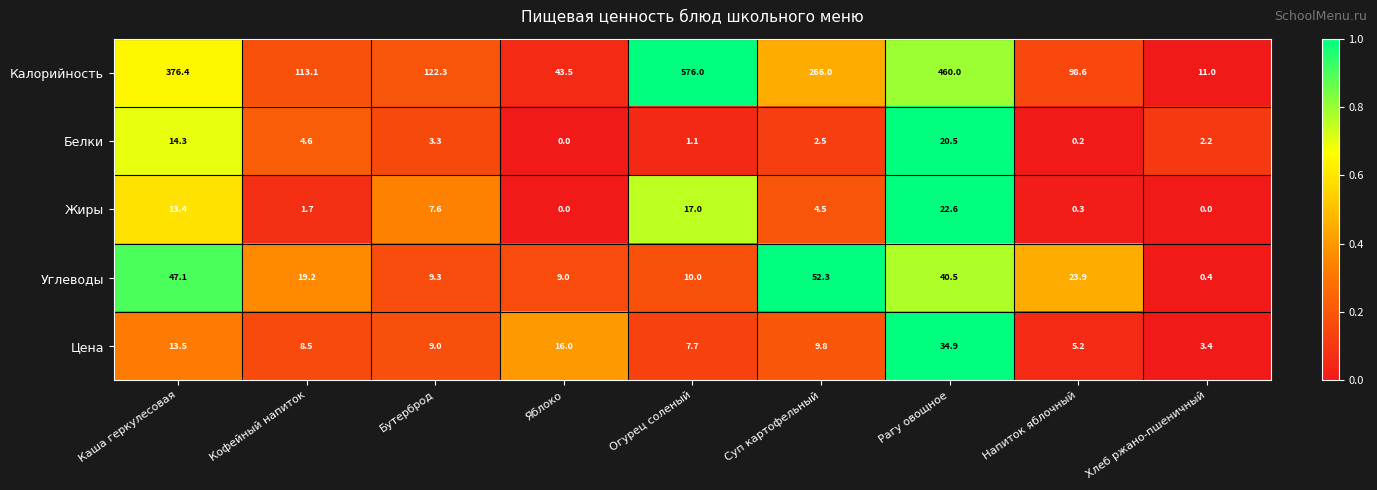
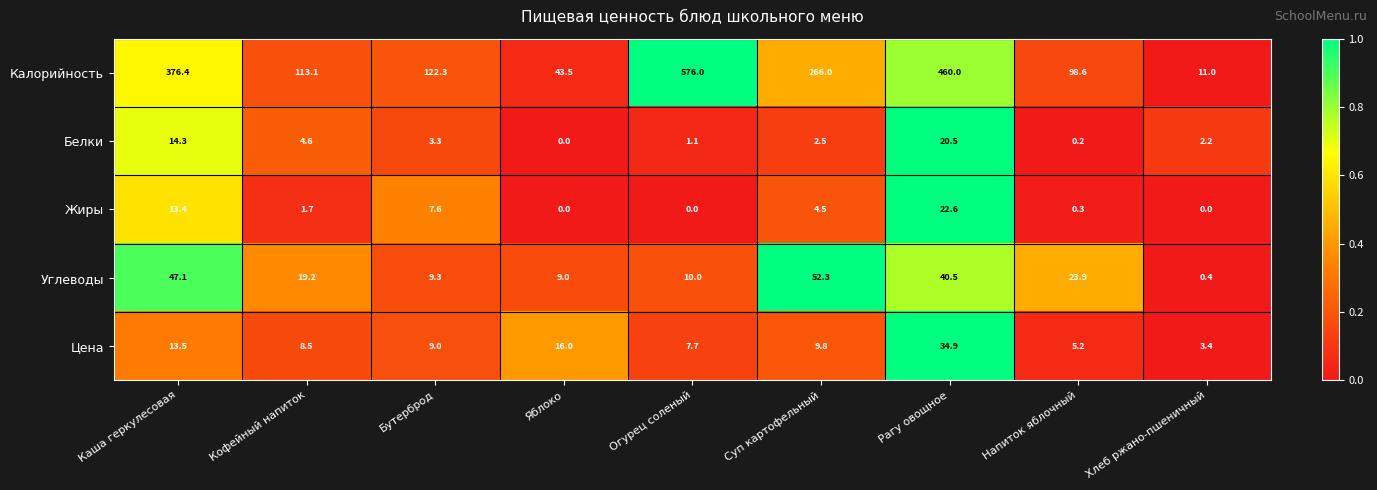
  {
    "Калорийность": {
      "Каша геркулесовая": 376.4,
      "Кофейный напиток": 113.1,
      "Бутерброд": 122.3,
      "Яблоко": 43.5,
      "Огурец соленый": 576.0,
      "Суп картофельный": 266.0,
      "Рагу овощное": 460.0,
      "Напиток яблочный": 98.6,
      "Хлеб ржано-пшеничный": 11.0
    },
    "Белки": {
      "Каша геркулесовая": 14.3,
      "Кофейный напиток": 4.6,
      "Бутерброд": 3.3,
      "Яблоко": 0.0,
      "Огурец соленый": 1.1,
      "Суп картофельный": 2.5,
      "Рагу овощное": 20.5,
      "Напиток яблочный": 0.2,
      "Хлеб ржано-пшеничный": 2.2
    },
    "Жиры": {
      "Каша геркулесовая": 13.4,
      "Кофейный напиток": 1.7,
      "Бутерброд": 7.6,
      "Яблоко": 0.0,
-     "Огурец соленый": 17.0,
+     "Огурец соленый": 0.0,
      "Суп картофельный": 4.5,
      "Рагу овощное": 22.6,
      "Напиток яблочный": 0.3,
      "Хлеб ржано-пшеничный": 0.0
    },
    "Углеводы": {
      "Каша геркулесовая": 47.1,
      "Кофейный напиток": 19.2,
      "Бутерброд": 9.3,
      "Яблоко": 9.0,
      "Огурец соленый": 10.0,
      "Суп картофельный": 52.3,
      "Рагу овощное": 40.5,
      "Напиток яблочный": 23.9,
      "Хлеб ржано-пшеничный": 0.4
    },
    "Цена": {
      "Каша геркулесовая": 13.5,
      "Кофейный напиток": 8.5,
      "Бутерброд": 9.0,
      "Яблоко": 16.0,
      "Огурец соленый": 7.7,
      "Суп картофельный": 9.8,
      "Рагу овощное": 34.9,
      "Напиток яблочный": 5.2,
      "Хлеб ржано-пшеничный": 3.4
    }
  }
